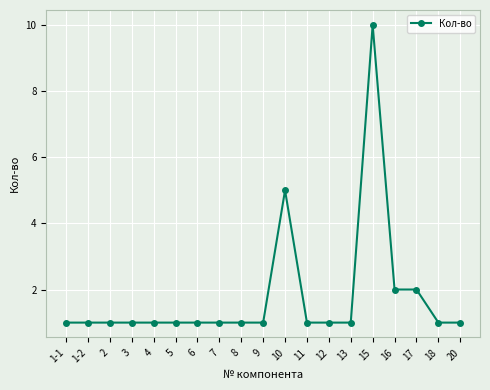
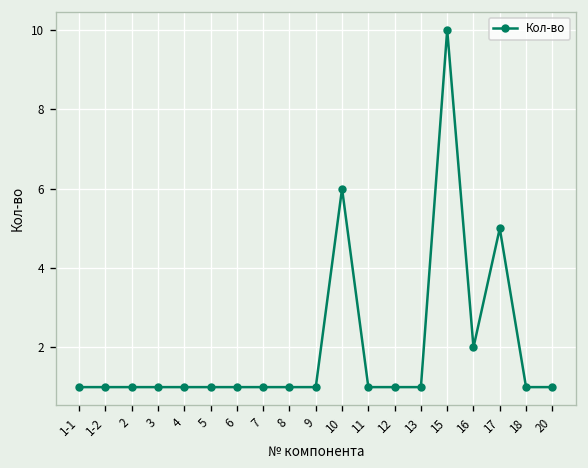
  {
    "1-1": 1,
    "1-2": 1,
    "2": 1,
    "3": 1,
    "4": 1,
    "5": 1,
    "6": 1,
    "7": 1,
    "8": 1,
    "9": 1,
-   "10": 5,
+   "10": 6,
    "11": 1,
    "12": 1,
    "13": 1,
    "15": 10,
    "16": 2,
-   "17": 2,
+   "17": 5,
    "18": 1,
    "20": 1
  }
